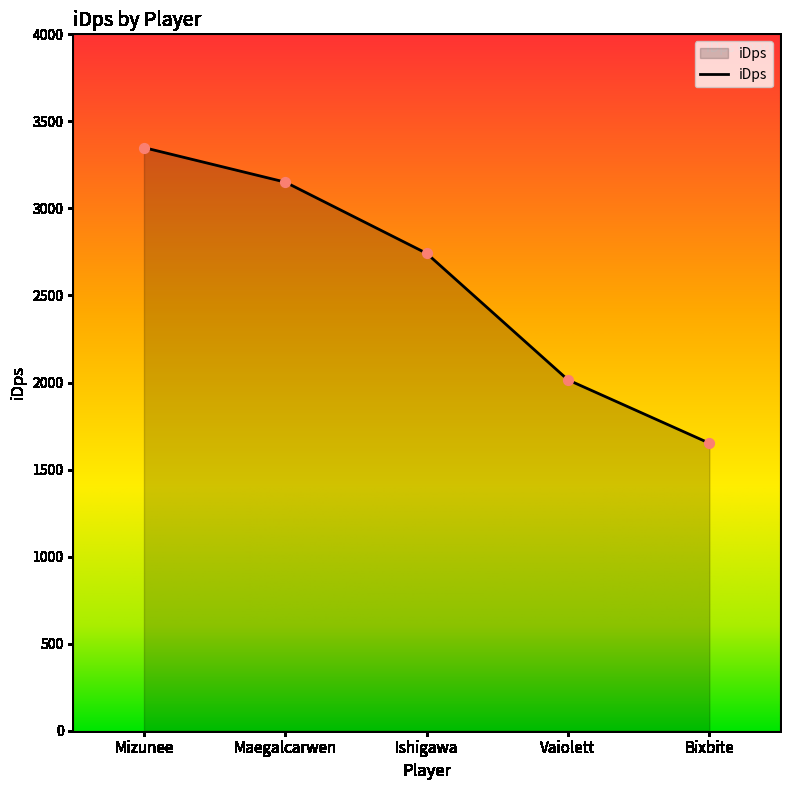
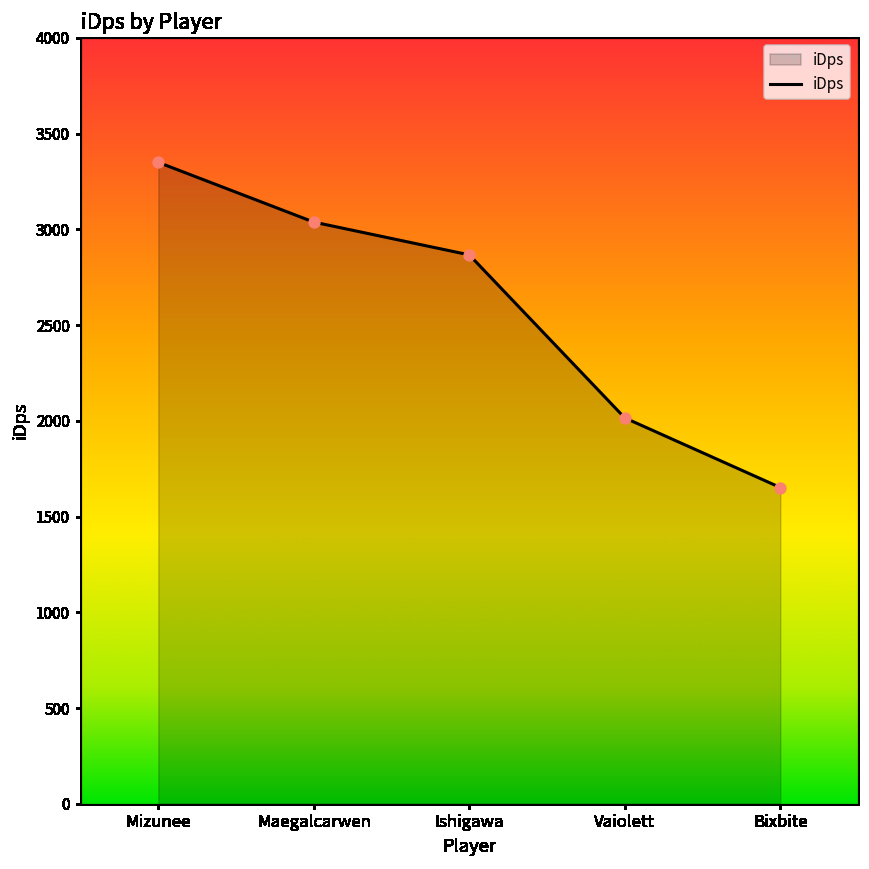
  {
    "Mizunee": 3350,
-   "Maegalcarwen": 3150,
-   "Ishigawa": 2740,
+   "Maegalcarwen": 3040,
+   "Ishigawa": 2870,
    "Vaiolett": 2020,
    "Bixbite": 1650
  }
